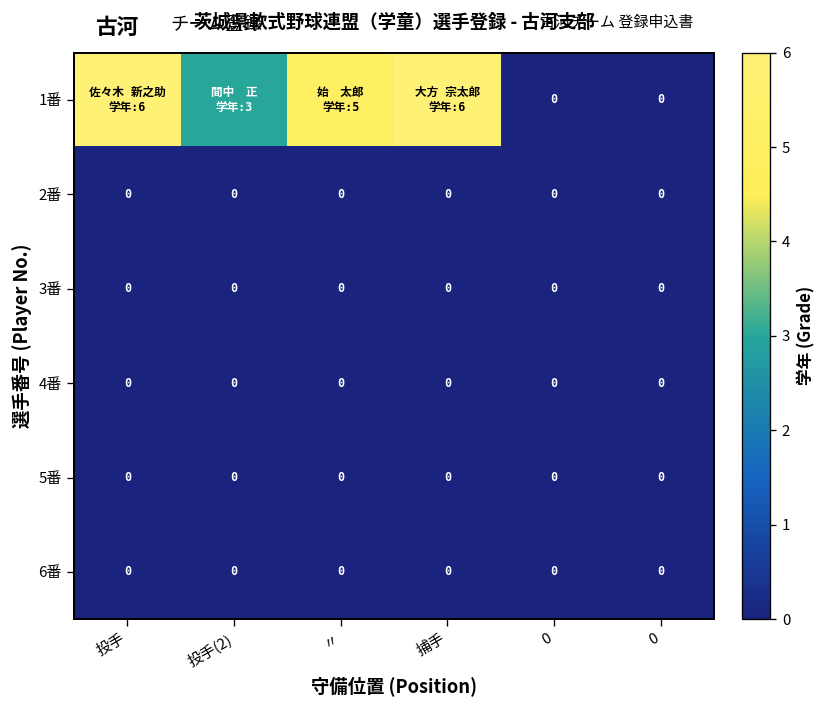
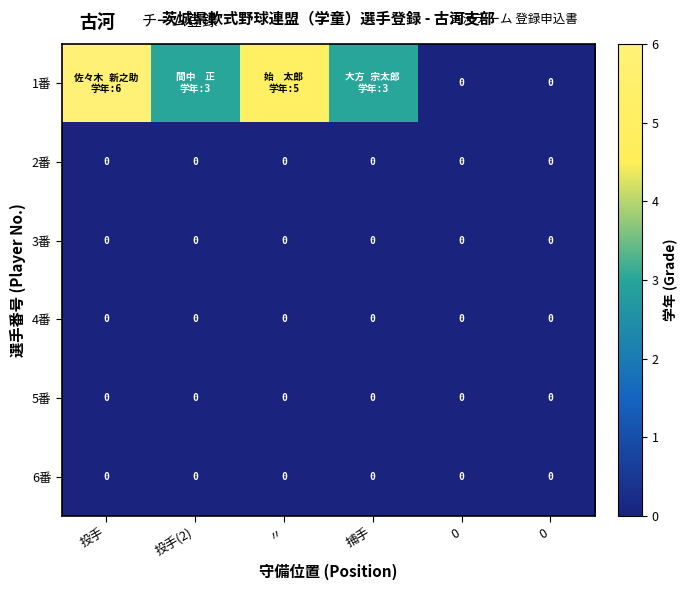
  {
    "1番": {
      "投手": 6,
      "投手(2)": 3,
      "〃": 5,
-     "捕手": 6
+     "捕手": 3
    },
    "2番": {
      "投手": 0,
      "投手(2)": 0,
      "〃": 0,
      "捕手": 0
    },
    "3番": {
      "投手": 0,
      "投手(2)": 0,
      "〃": 0,
      "捕手": 0
    },
    "4番": {
      "投手": 0,
      "投手(2)": 0,
      "〃": 0,
      "捕手": 0
    },
    "5番": {
      "投手": 0,
      "投手(2)": 0,
      "〃": 0,
      "捕手": 0
    },
    "6番": {
      "投手": 0,
      "投手(2)": 0,
      "〃": 0,
      "捕手": 0
    }
  }
